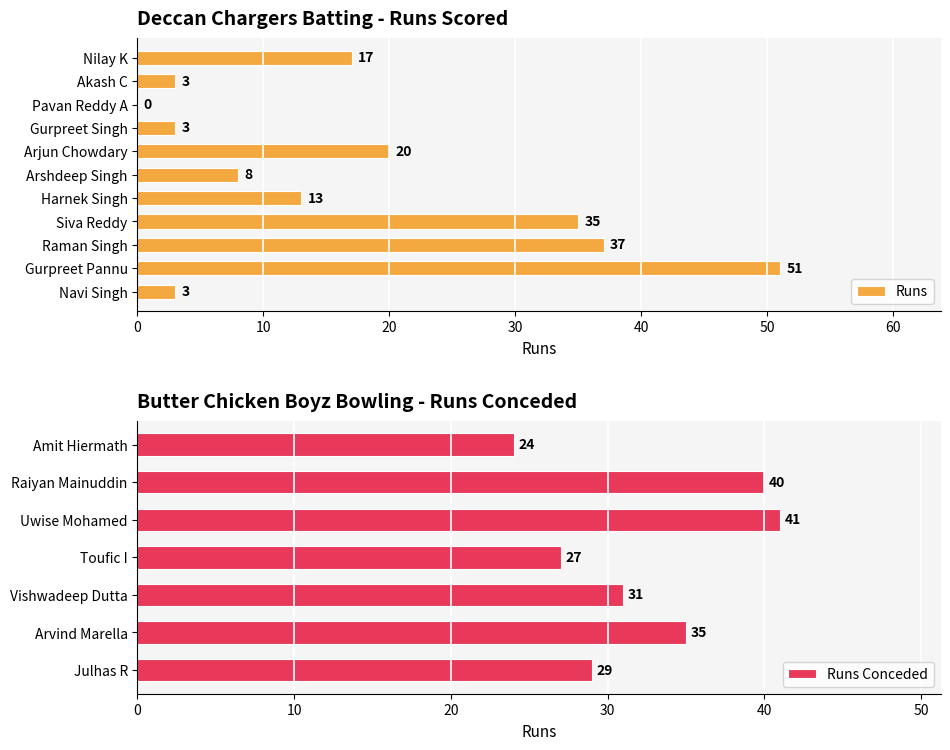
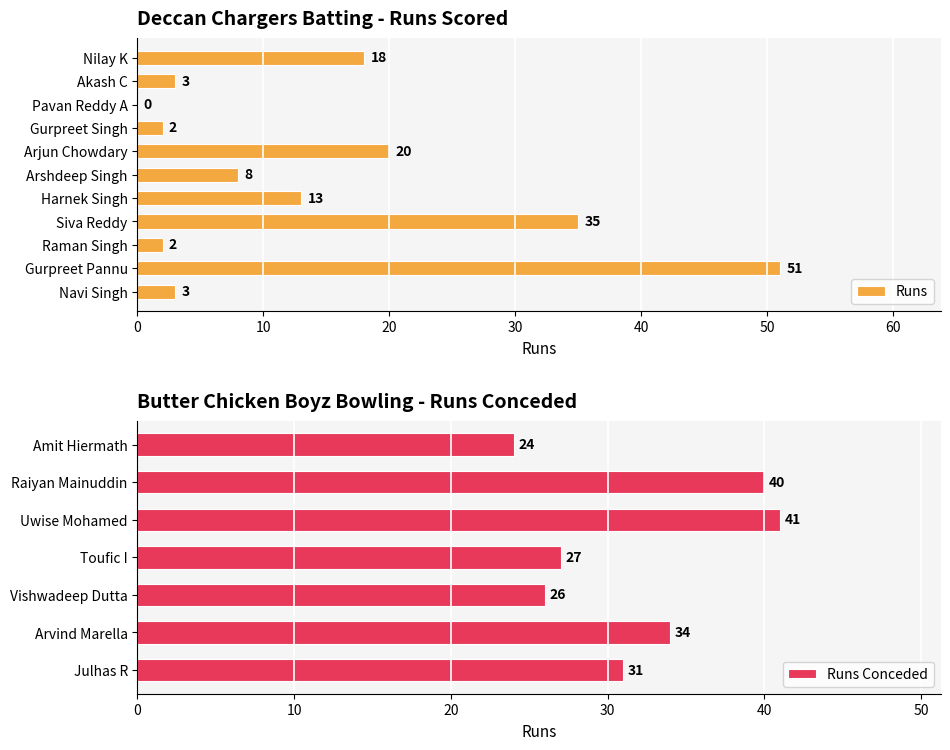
  {
    "Deccan Chargers Batting - Runs Scored": {
-     "Nilay K": 17,
+     "Nilay K": 18,
      "Akash C": 3,
      "Pavan Reddy A": 0,
-     "Gurpreet Singh": 3,
+     "Gurpreet Singh": 2,
      "Arjun Chowdary": 20,
      "Arshdeep Singh": 8,
      "Harnek Singh": 13,
      "Siva Reddy": 35,
-     "Raman Singh": 37,
+     "Raman Singh": 2,
      "Gurpreet Pannu": 51,
      "Navi Singh": 3
    },
    "Butter Chicken Boyz Bowling - Runs Conceded": {
      "Amit Hiermath": 24,
      "Raiyan Mainuddin": 40,
      "Uwise Mohamed": 41,
      "Toufic I": 27,
-     "Vishwadeep Dutta": 31,
-     "Arvind Marella": 35,
-     "Julhas R": 29
+     "Vishwadeep Dutta": 26,
+     "Arvind Marella": 34,
+     "Julhas R": 31
    }
  }
